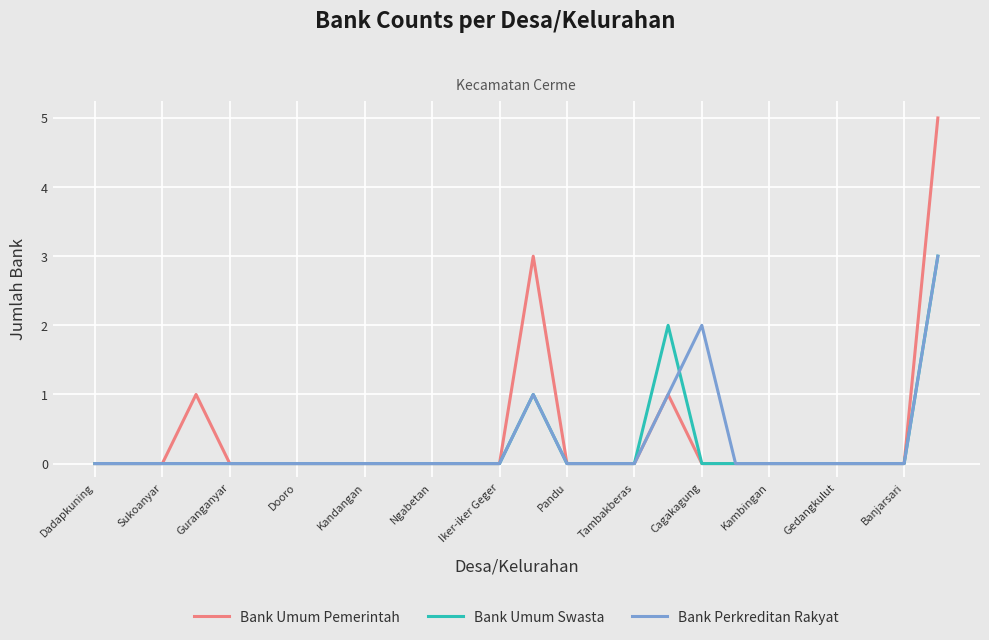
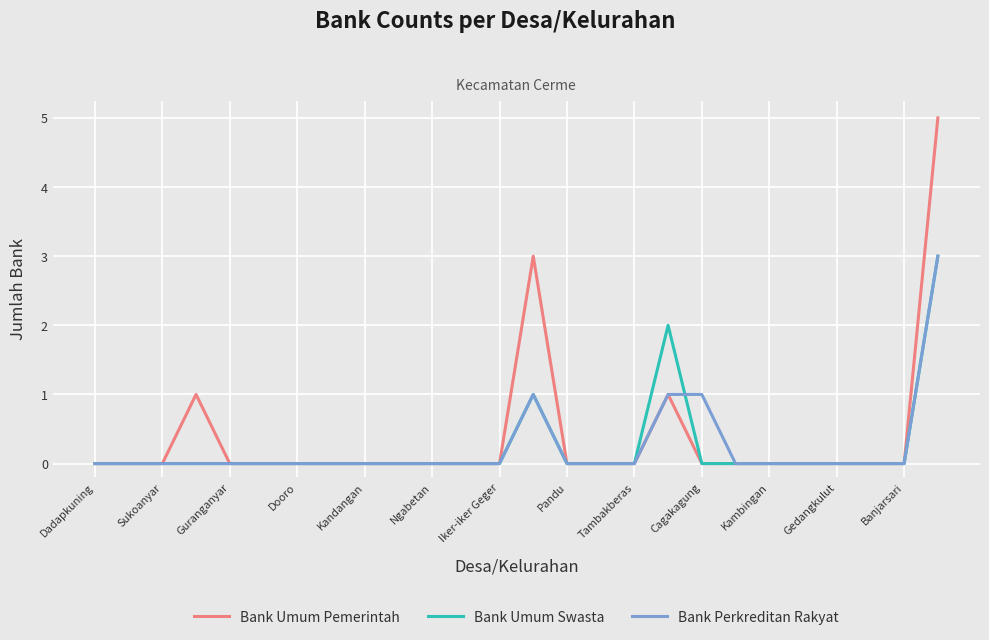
  {
    "Bank Perkreditan Rakyat": {
-     "Cagakagung": 2
+     "Cagakagung": 1
    }
  }
